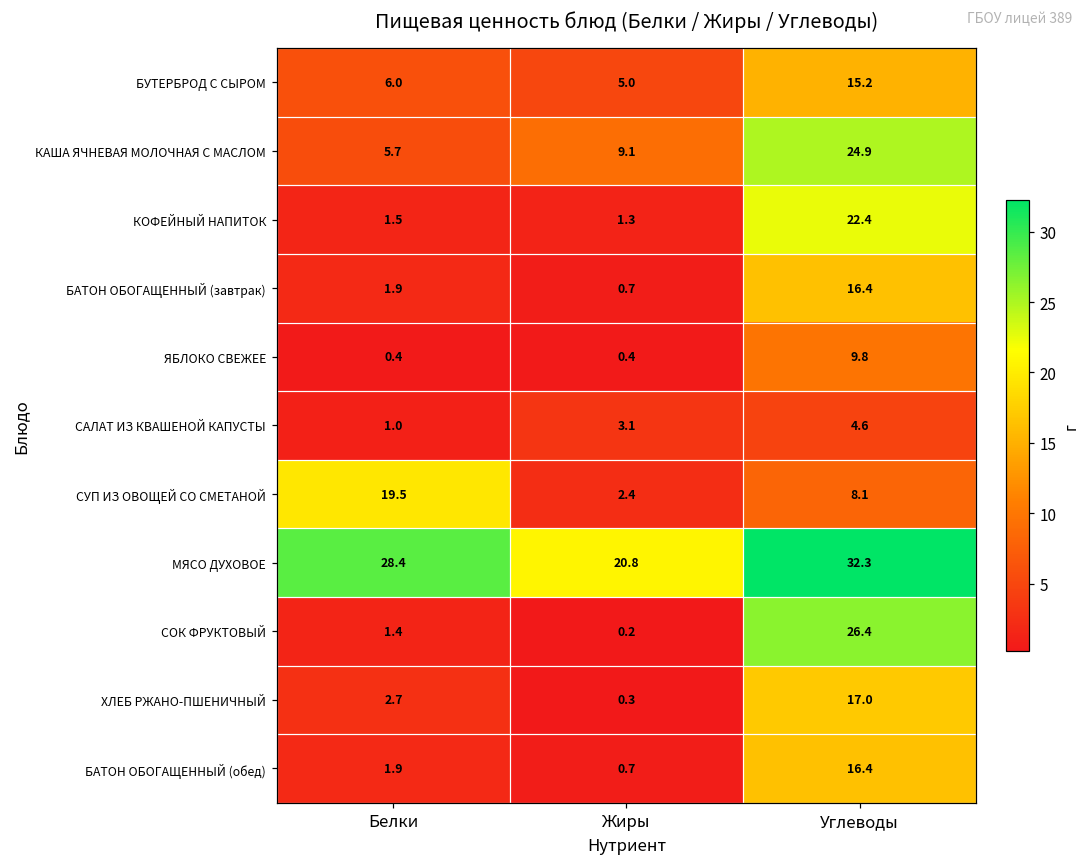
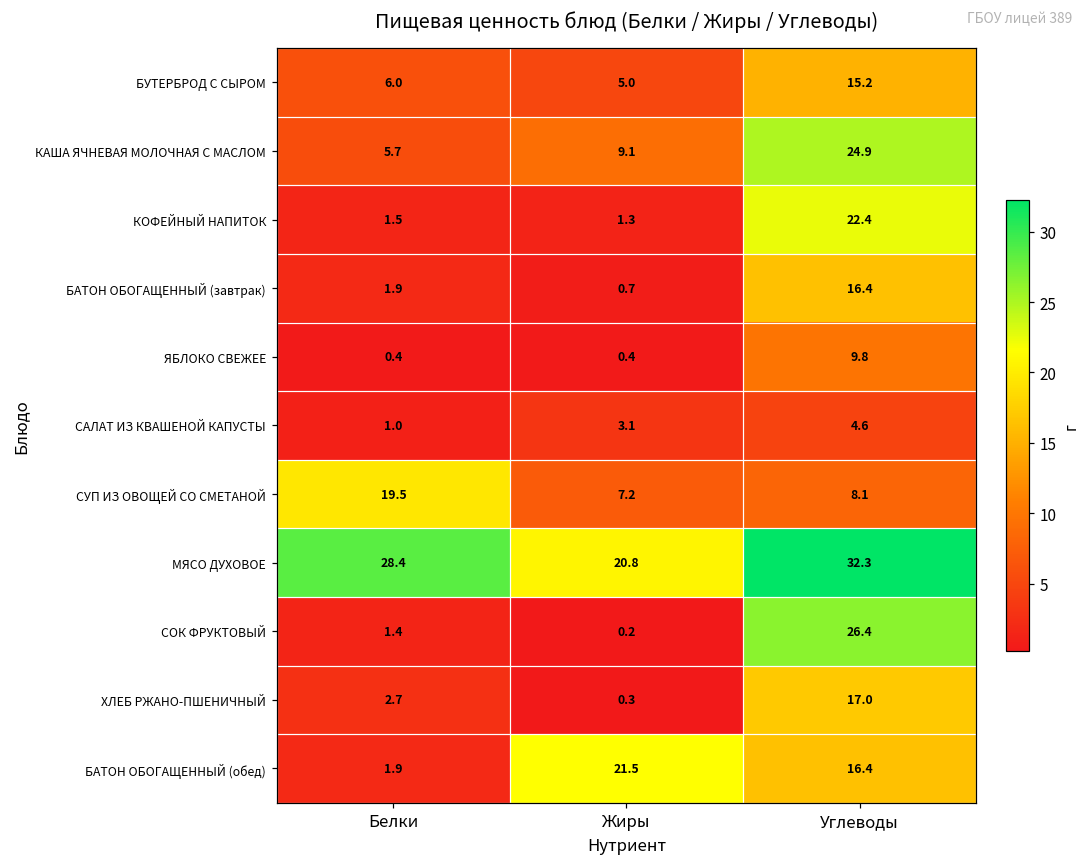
  {
    "БУТЕРБРОД С СЫРОМ": {
      "Белки": 6.0,
      "Жиры": 5.0,
      "Углеводы": 15.2
    },
    "КАША ЯЧНЕВАЯ МОЛОЧНАЯ С МАСЛОМ": {
      "Белки": 5.7,
      "Жиры": 9.1,
      "Углеводы": 24.9
    },
    "КОФЕЙНЫЙ НАПИТОК": {
      "Белки": 1.5,
      "Жиры": 1.3,
      "Углеводы": 22.4
    },
    "БАТОН ОБОГАЩЕННЫЙ (завтрак)": {
      "Белки": 1.9,
      "Жиры": 0.7,
      "Углеводы": 16.4
    },
    "ЯБЛОКО СВЕЖЕЕ": {
      "Белки": 0.4,
      "Жиры": 0.4,
      "Углеводы": 9.8
    },
    "САЛАТ ИЗ КВАШЕНОЙ КАПУСТЫ": {
      "Белки": 1.0,
      "Жиры": 3.1,
      "Углеводы": 4.6
    },
    "СУП ИЗ ОВОЩЕЙ СО СМЕТАНОЙ": {
      "Белки": 19.5,
-     "Жиры": 2.4,
+     "Жиры": 7.2,
      "Углеводы": 8.1
    },
    "МЯСО ДУХОВОЕ": {
      "Белки": 28.4,
      "Жиры": 20.8,
      "Углеводы": 32.3
    },
    "СОК ФРУКТОВЫЙ": {
      "Белки": 1.4,
      "Жиры": 0.2,
      "Углеводы": 26.4
    },
    "ХЛЕБ РЖАНО-ПШЕНИЧНЫЙ": {
      "Белки": 2.7,
      "Жиры": 0.3,
      "Углеводы": 17.0
    },
    "БАТОН ОБОГАЩЕННЫЙ (обед)": {
      "Белки": 1.9,
-     "Жиры": 0.7,
+     "Жиры": 21.5,
      "Углеводы": 16.4
    }
  }
